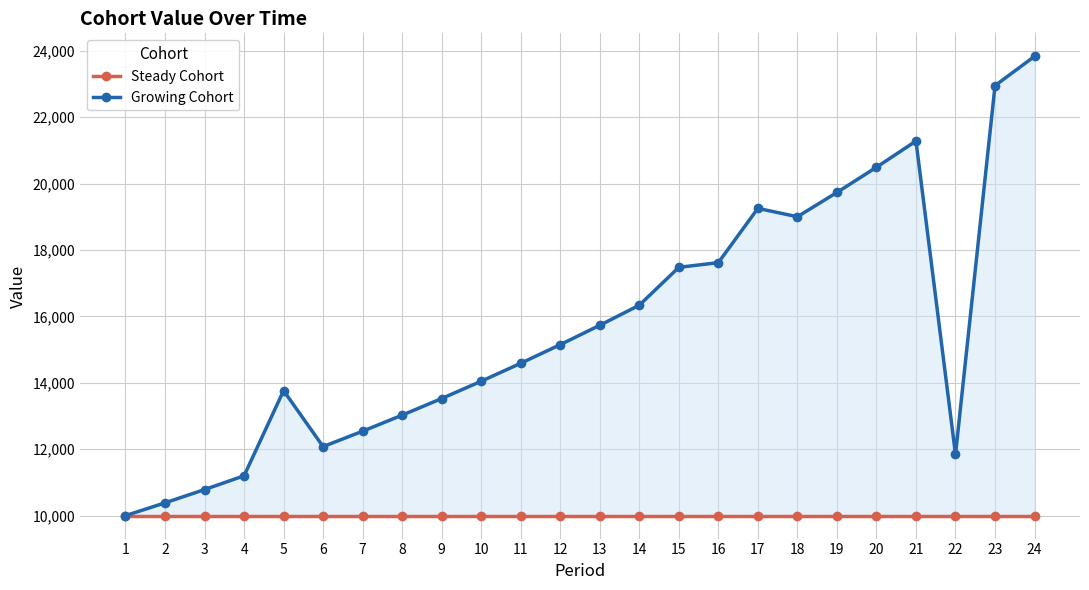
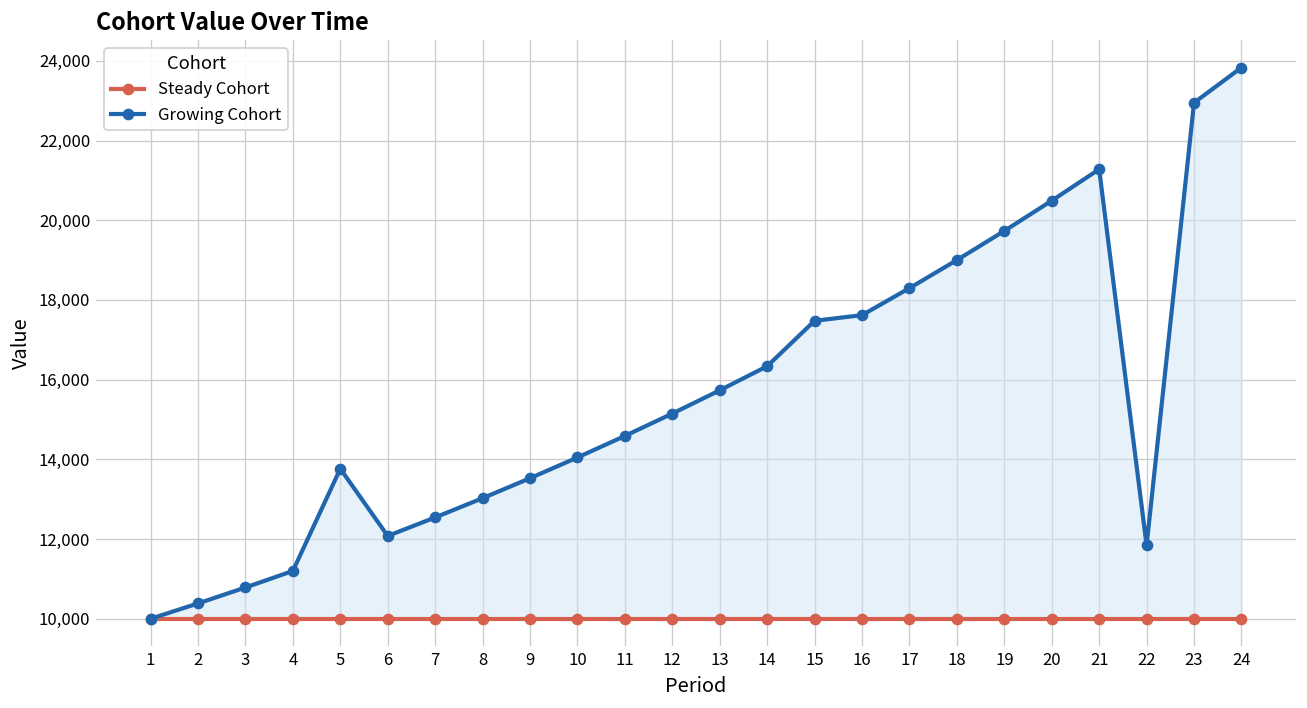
  {
    "Steady Cohort": {
      "2": "10,000",
      "3": "10,000",
      "4": "10,000",
      "5": "10,000",
      "6": "10,000",
      "7": "10,000",
      "8": "10,000",
      "9": "10,000",
      "10": "10,000",
      "11": "10,000",
      "12": "10,000",
      "13": "10,000",
      "14": "10,000",
      "15": "10,000",
      "16": "10,000",
      "17": "10,000",
      "18": "10,000",
      "19": "10,000",
      "20": "10,000",
      "21": "10,000",
      "22": "10,000",
      "23": "10,000",
      "24": "10,000"
    },
    "Growing Cohort": {
      "2": "10,400",
      "3": "10,800",
      "4": "11,200",
      "5": "13,800",
      "6": "12,100",
      "7": "12,500",
      "8": "13,000",
      "9": "13,500",
      "10": "14,000",
      "11": "14,600",
      "12": "15,100",
      "13": "15,700",
      "14": "16,300",
      "15": "17,500",
      "16": "17,600",
-     "17": "19,300",
+     "17": "18,300",
      "18": "19,000",
      "19": "19,700",
      "20": "20,500",
      "21": "21,300",
      "22": "11,800",
      "23": "22,900",
      "24": "23,800"
    }
  }
